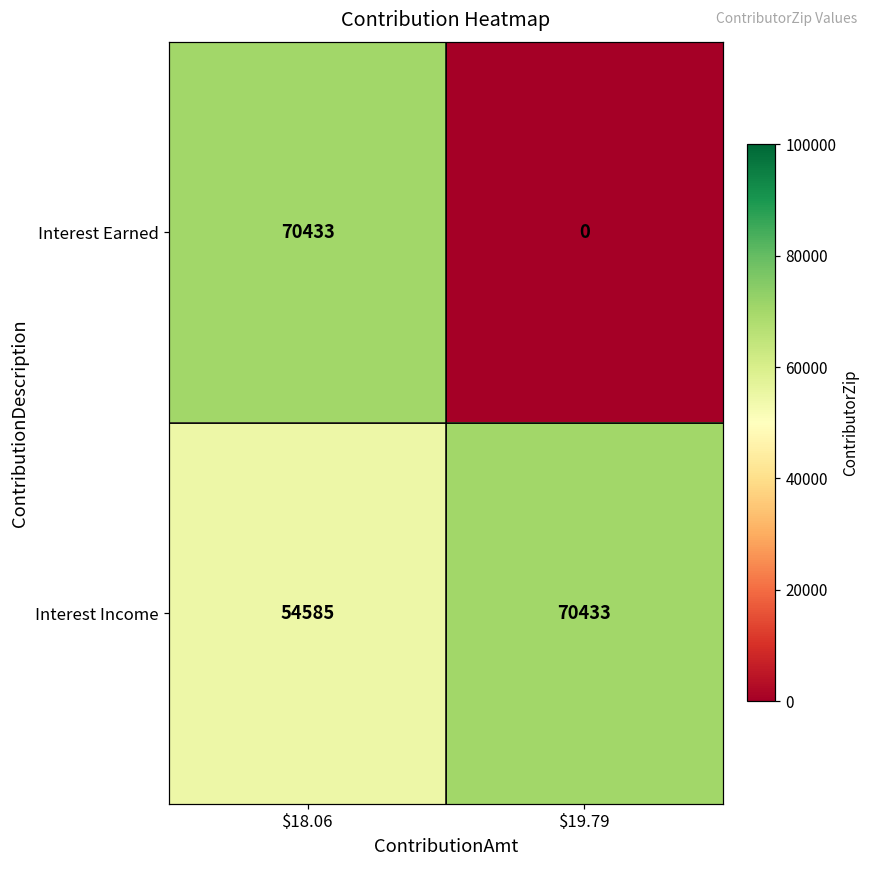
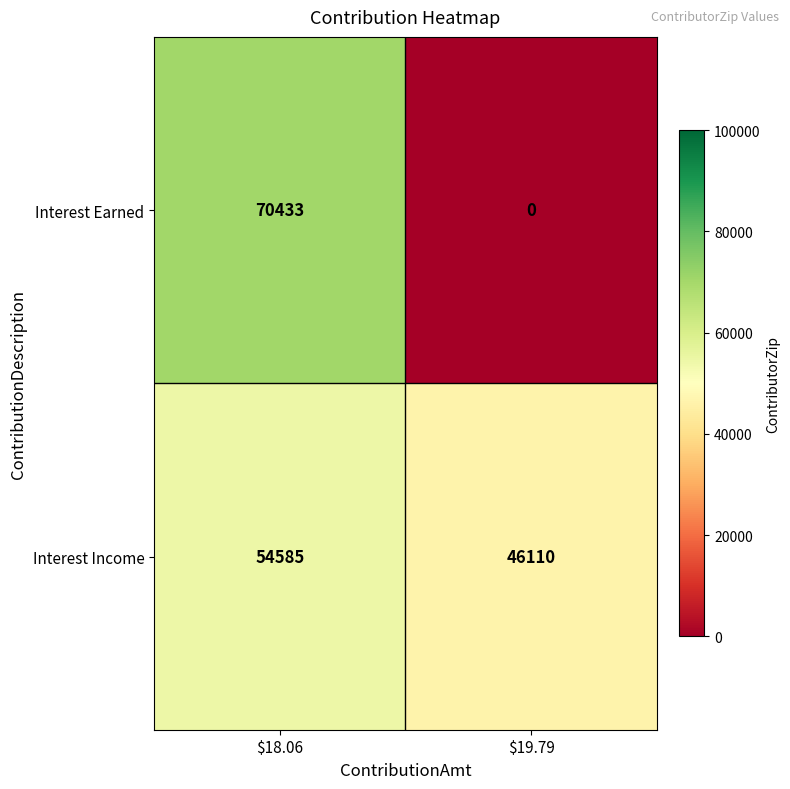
  {
    "Interest Earned": {
      "$18.06": 70433,
      "$19.79": 0
    },
    "Interest Income": {
      "$18.06": 54585,
-     "$19.79": 70433
+     "$19.79": 46110
    }
  }
